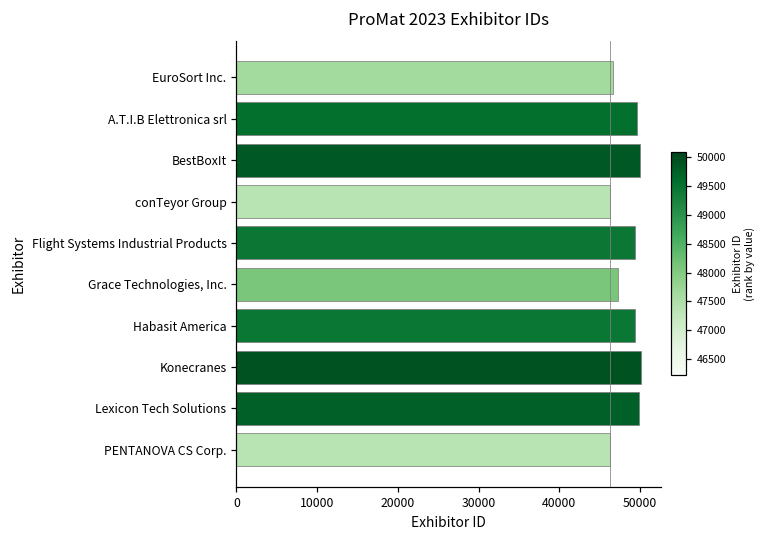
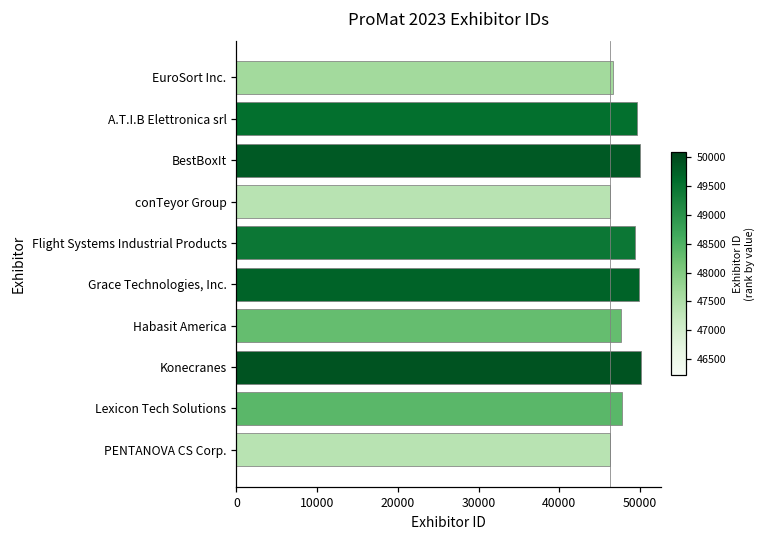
  {
    "EuroSort Inc.": 47000,
    "A.T.I.B Elettronica srl": 50000,
    "BestBoxIt": 50000,
    "conTeyor Group": 46000,
    "Flight Systems Industrial Products": 49000,
-   "Grace Technologies, Inc.": 47000,
-   "Habasit America": 49000,
+   "Grace Technologies, Inc.": 50000,
+   "Habasit America": 48000,
    "Konecranes": 50000,
-   "Lexicon Tech Solutions": 50000,
+   "Lexicon Tech Solutions": 48000,
    "PENTANOVA CS Corp.": 46000
  }
